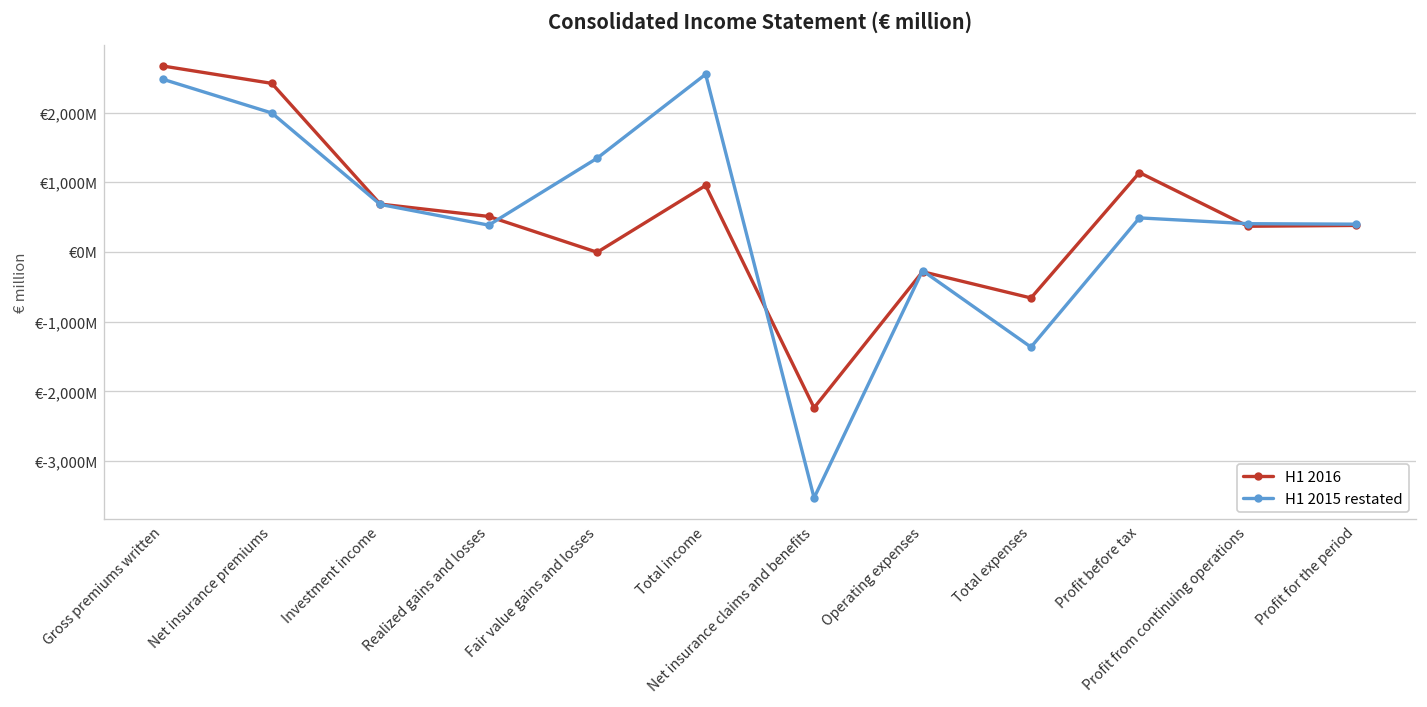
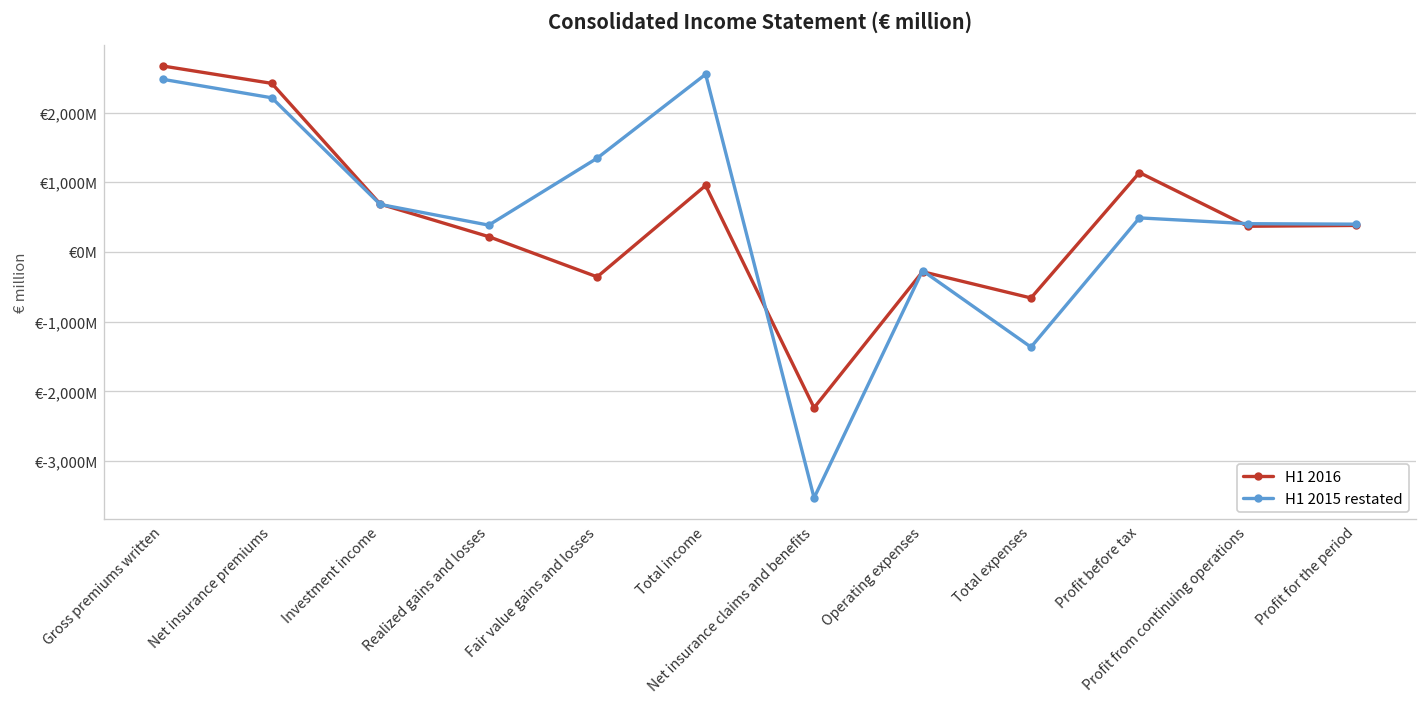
  {
    "H1 2016": {
      "Gross premiums written": "€2,700,000,000",
      "Net insurance premiums": "€2,400,000,000",
-     "Realized gains and losses": "€500,000,000",
-     "Fair value gains and losses": "€0",
+     "Realized gains and losses": "€200,000,000",
+     "Fair value gains and losses": "€-400,000,000",
      "Total income": "€1,000,000,000",
      "Net insurance claims and benefits": "€-2,200,000,000",
      "Total expenses": "€-700,000,000",
      "Profit before tax": "€1,100,000,000"
    },
    "H1 2015 restated": {
      "Gross premiums written": "€2,500,000,000",
-     "Net insurance premiums": "€2,000,000,000",
+     "Net insurance premiums": "€2,200,000,000",
      "Realized gains and losses": "€400,000,000",
      "Fair value gains and losses": "€1,300,000,000",
      "Total income": "€2,600,000,000",
      "Net insurance claims and benefits": "€-3,500,000,000",
      "Total expenses": "€-1,400,000,000",
      "Profit before tax": "€500,000,000"
    }
  }
